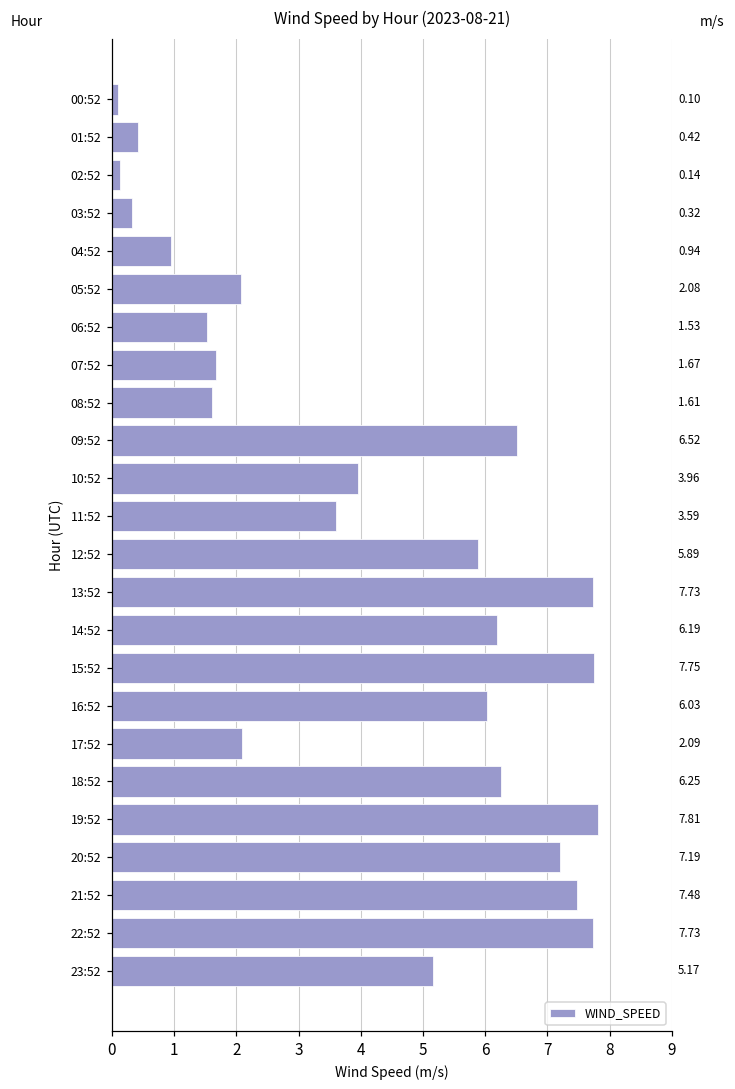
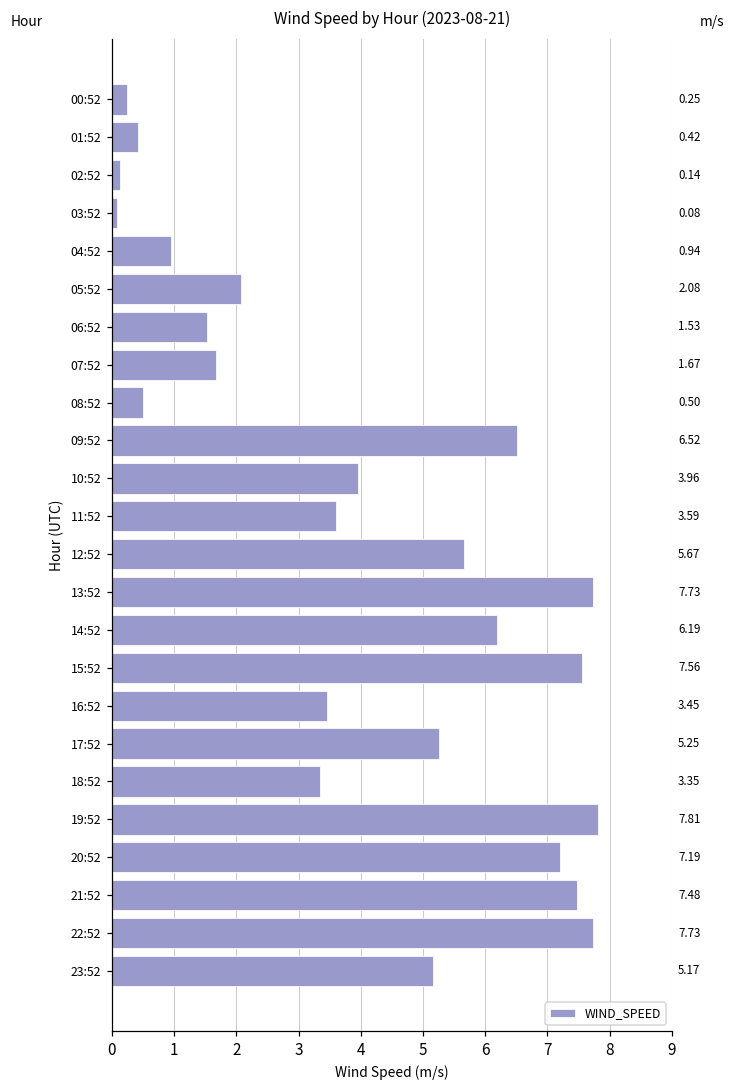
  {
-   "00:52": 0.10,
-   "03:52": 0.32,
-   "08:52": 1.61,
-   "12:52": 5.89,
-   "15:52": 7.75,
-   "16:52": 6.03,
-   "17:52": 2.09,
-   "18:52": 6.25
+   "00:52": 0.25,
+   "03:52": 0.08,
+   "08:52": 0.50,
+   "12:52": 5.67,
+   "15:52": 7.56,
+   "16:52": 3.45,
+   "17:52": 5.25,
+   "18:52": 3.35
  }
